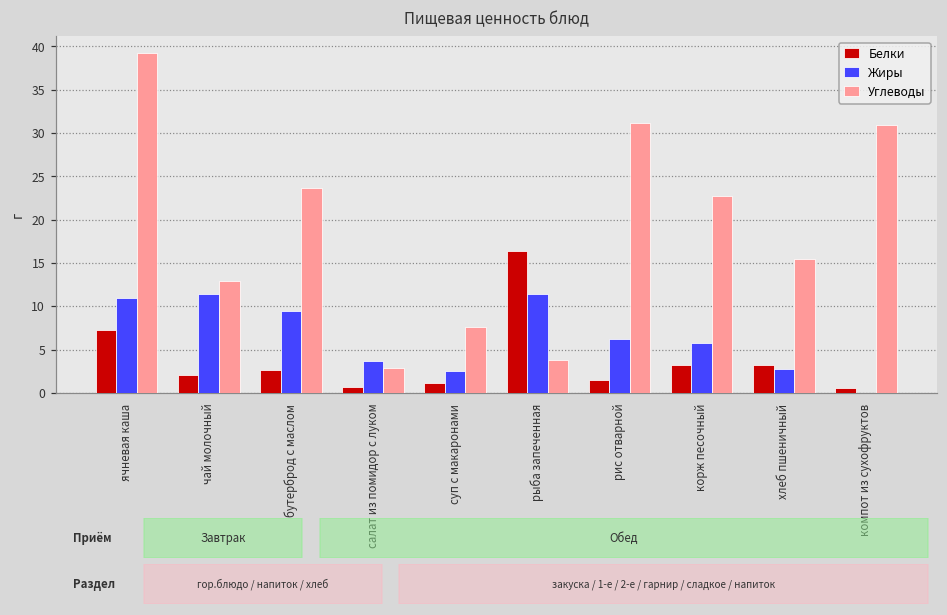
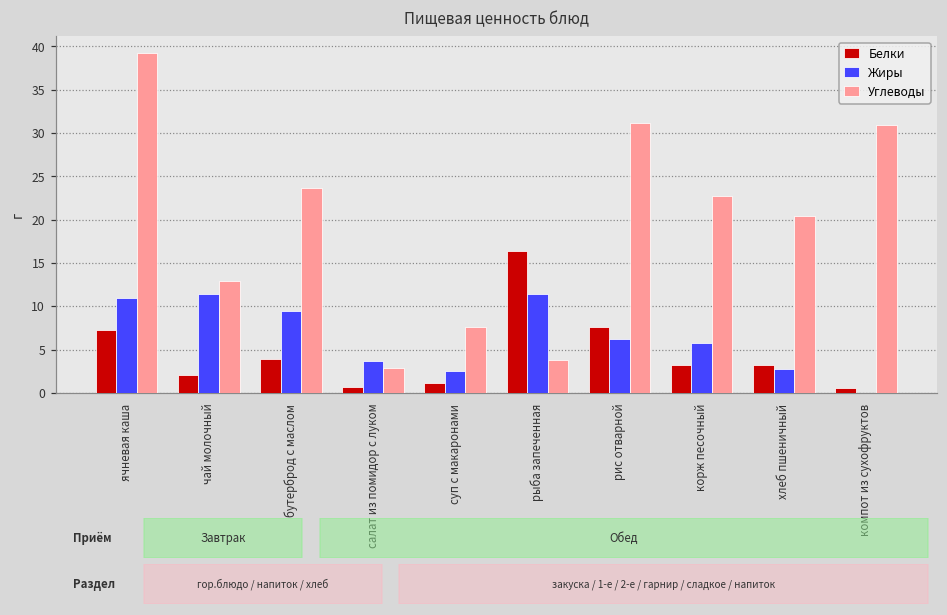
  {
    "Белки": {
      "ячневая каша": 7,
      "чай молочный": 2,
-     "бутерброд с маслом": 3,
+     "бутерброд с маслом": 4,
      "салат из помидор с луком": 1,
      "суп с макаронами": 1,
      "рыба запеченная": 16,
-     "рис отварной": 1,
+     "рис отварной": 8,
      "корж песочный": 3,
      "хлеб пшеничный": 3,
      "компот из сухофруктов": 1
    },
    "Жиры": {
      "ячневая каша": 11,
      "чай молочный": 11,
      "бутерброд с маслом": 9,
      "салат из помидор с луком": 4,
      "суп с макаронами": 3,
      "рыба запеченная": 11,
      "рис отварной": 6,
      "корж песочный": 6,
      "хлеб пшеничный": 3,
      "компот из сухофруктов": 0
    },
    "Углеводы": {
      "ячневая каша": 39,
      "чай молочный": 13,
      "бутерброд с маслом": 24,
      "салат из помидор с луком": 3,
      "суп с макаронами": 8,
      "рыба запеченная": 4,
      "рис отварной": 31,
      "корж песочный": 23,
-     "хлеб пшеничный": 15,
+     "хлеб пшеничный": 20,
      "компот из сухофруктов": 31
    }
  }
